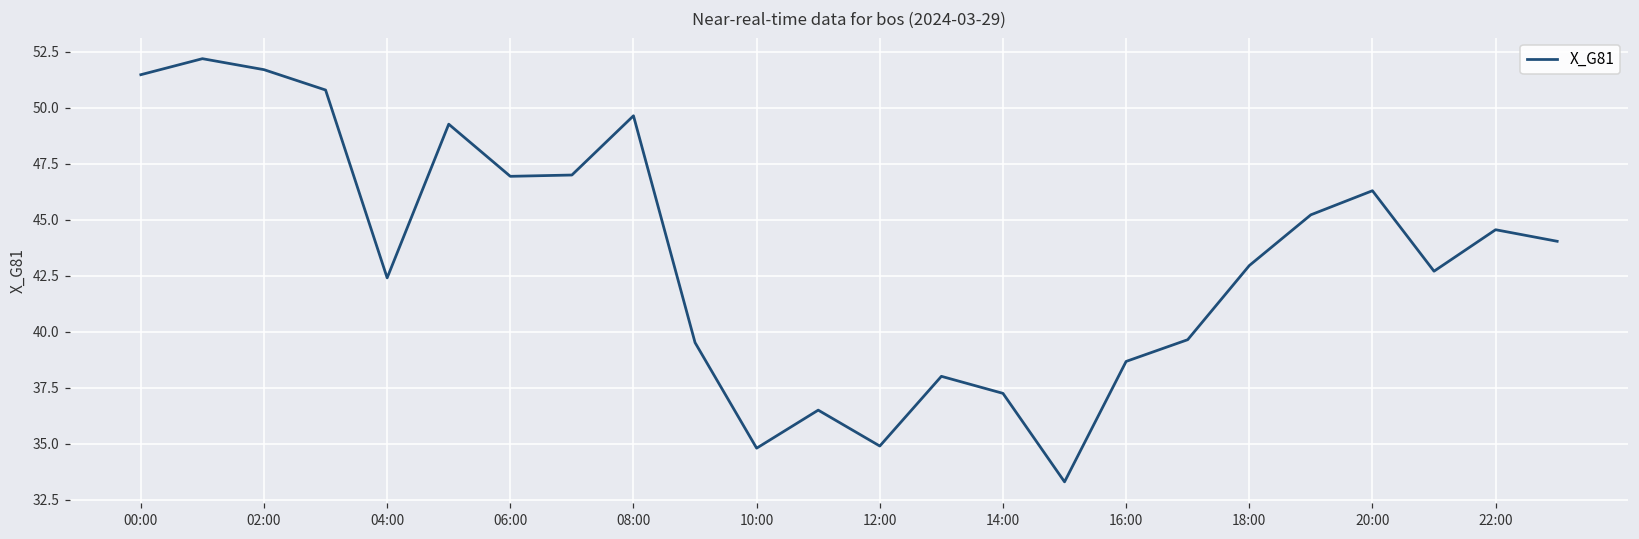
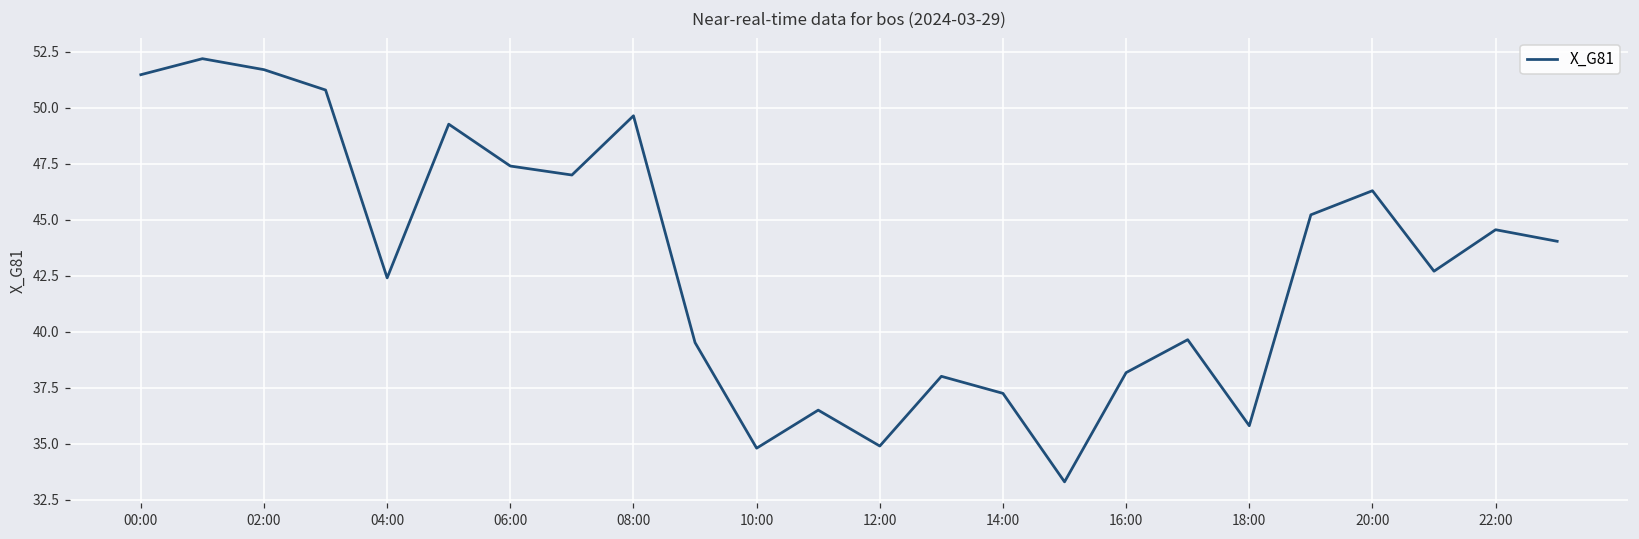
  {
    "00:00": 51.5,
    "02:00": 51.7,
    "04:00": 42.4,
-   "06:00": 46.9,
+   "06:00": 47.4,
    "08:00": 49.6,
    "10:00": 34.8,
    "12:00": 34.9,
    "14:00": 37.3,
-   "16:00": 38.7,
-   "18:00": 43.0,
+   "16:00": 38.2,
+   "18:00": 35.8,
    "20:00": 46.3,
    "22:00": 44.6
  }
